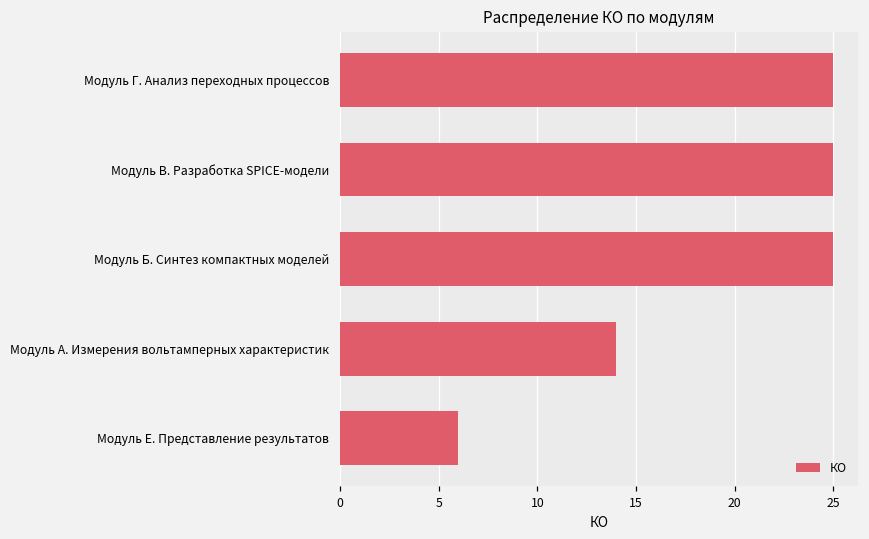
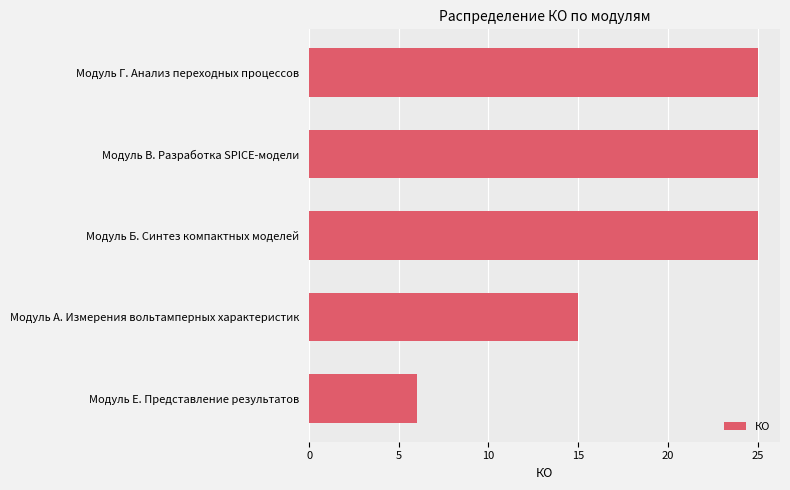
  {
    "Модуль Г. Анализ переходных процессов": 25,
    "Модуль В. Разработка SPICE-модели": 25,
    "Модуль Б. Синтез компактных моделей": 25,
-   "Модуль А. Измерения вольтамперных характеристик": 14,
+   "Модуль А. Измерения вольтамперных характеристик": 15,
    "Модуль Е. Представление результатов": 6
  }
